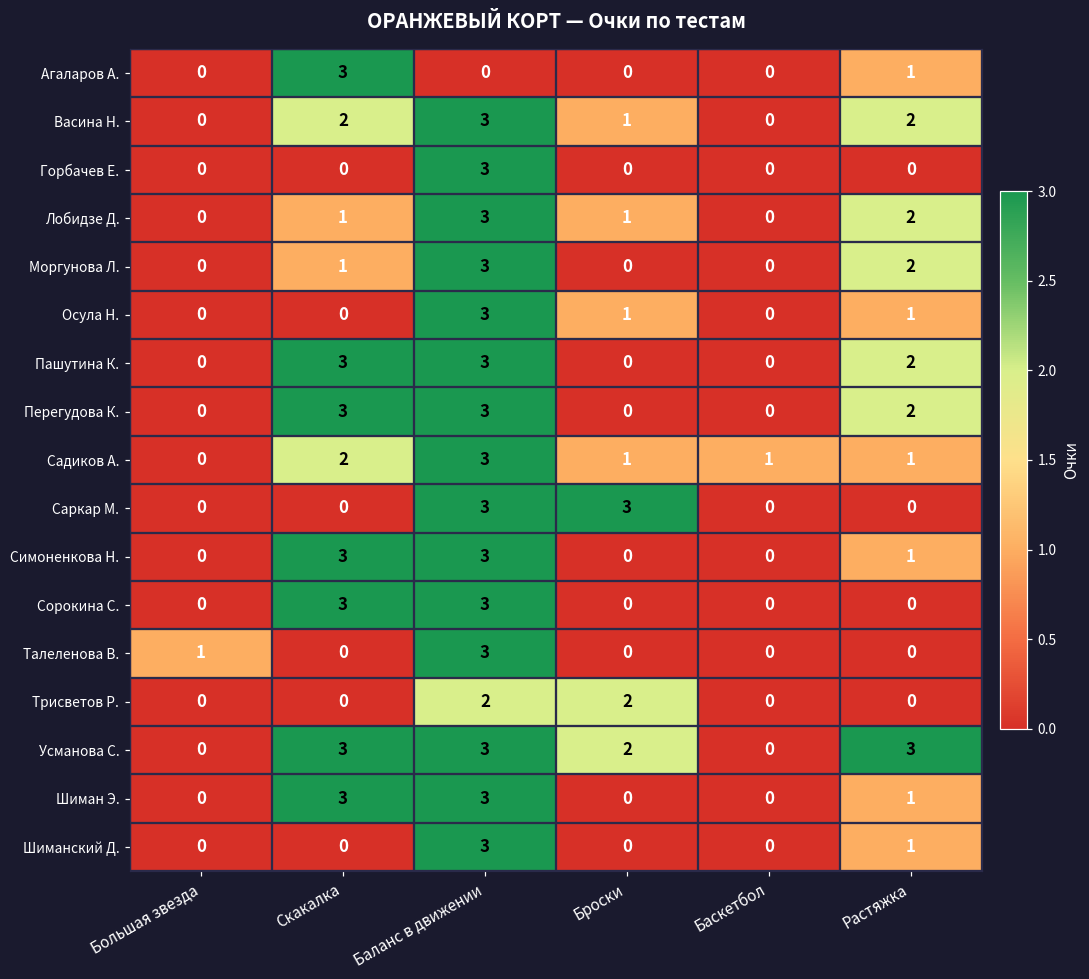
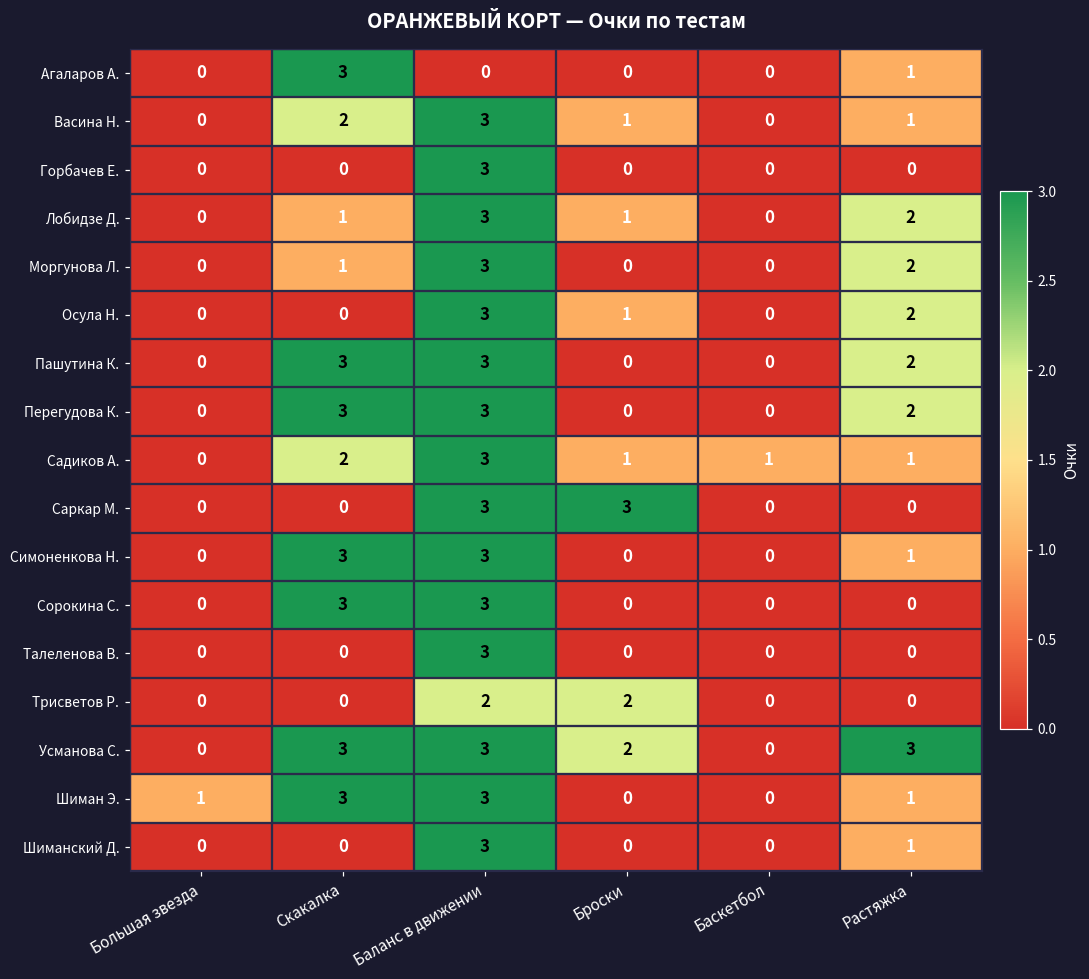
  {
    "Агаларов А.": {
      "Большая звезда": 0,
      "Скакалка": 3,
      "Баланс в движении": 0,
      "Броски": 0,
      "Баскетбол": 0,
      "Растяжка": 1
    },
    "Васина Н.": {
      "Большая звезда": 0,
      "Скакалка": 2,
      "Баланс в движении": 3,
      "Броски": 1,
      "Баскетбол": 0,
-     "Растяжка": 2
+     "Растяжка": 1
    },
    "Горбачев Е.": {
      "Большая звезда": 0,
      "Скакалка": 0,
      "Баланс в движении": 3,
      "Броски": 0,
      "Баскетбол": 0,
      "Растяжка": 0
    },
    "Лобидзе Д.": {
      "Большая звезда": 0,
      "Скакалка": 1,
      "Баланс в движении": 3,
      "Броски": 1,
      "Баскетбол": 0,
      "Растяжка": 2
    },
    "Моргунова Л.": {
      "Большая звезда": 0,
      "Скакалка": 1,
      "Баланс в движении": 3,
      "Броски": 0,
      "Баскетбол": 0,
      "Растяжка": 2
    },
    "Осула Н.": {
      "Большая звезда": 0,
      "Скакалка": 0,
      "Баланс в движении": 3,
      "Броски": 1,
      "Баскетбол": 0,
-     "Растяжка": 1
+     "Растяжка": 2
    },
    "Пашутина К.": {
      "Большая звезда": 0,
      "Скакалка": 3,
      "Баланс в движении": 3,
      "Броски": 0,
      "Баскетбол": 0,
      "Растяжка": 2
    },
    "Перегудова К.": {
      "Большая звезда": 0,
      "Скакалка": 3,
      "Баланс в движении": 3,
      "Броски": 0,
      "Баскетбол": 0,
      "Растяжка": 2
    },
    "Садиков А.": {
      "Большая звезда": 0,
      "Скакалка": 2,
      "Баланс в движении": 3,
      "Броски": 1,
      "Баскетбол": 1,
      "Растяжка": 1
    },
    "Саркар М.": {
      "Большая звезда": 0,
      "Скакалка": 0,
      "Баланс в движении": 3,
      "Броски": 3,
      "Баскетбол": 0,
      "Растяжка": 0
    },
    "Симоненкова Н.": {
      "Большая звезда": 0,
      "Скакалка": 3,
      "Баланс в движении": 3,
      "Броски": 0,
      "Баскетбол": 0,
      "Растяжка": 1
    },
    "Сорокина С.": {
      "Большая звезда": 0,
      "Скакалка": 3,
      "Баланс в движении": 3,
      "Броски": 0,
      "Баскетбол": 0,
      "Растяжка": 0
    },
    "Талеленова В.": {
-     "Большая звезда": 1,
+     "Большая звезда": 0,
      "Скакалка": 0,
      "Баланс в движении": 3,
      "Броски": 0,
      "Баскетбол": 0,
      "Растяжка": 0
    },
    "Трисветов Р.": {
      "Большая звезда": 0,
      "Скакалка": 0,
      "Баланс в движении": 2,
      "Броски": 2,
      "Баскетбол": 0,
      "Растяжка": 0
    },
    "Усманова С.": {
      "Большая звезда": 0,
      "Скакалка": 3,
      "Баланс в движении": 3,
      "Броски": 2,
      "Баскетбол": 0,
      "Растяжка": 3
    },
    "Шиман Э.": {
-     "Большая звезда": 0,
+     "Большая звезда": 1,
      "Скакалка": 3,
      "Баланс в движении": 3,
      "Броски": 0,
      "Баскетбол": 0,
      "Растяжка": 1
    },
    "Шиманский Д.": {
      "Большая звезда": 0,
      "Скакалка": 0,
      "Баланс в движении": 3,
      "Броски": 0,
      "Баскетбол": 0,
      "Растяжка": 1
    }
  }
